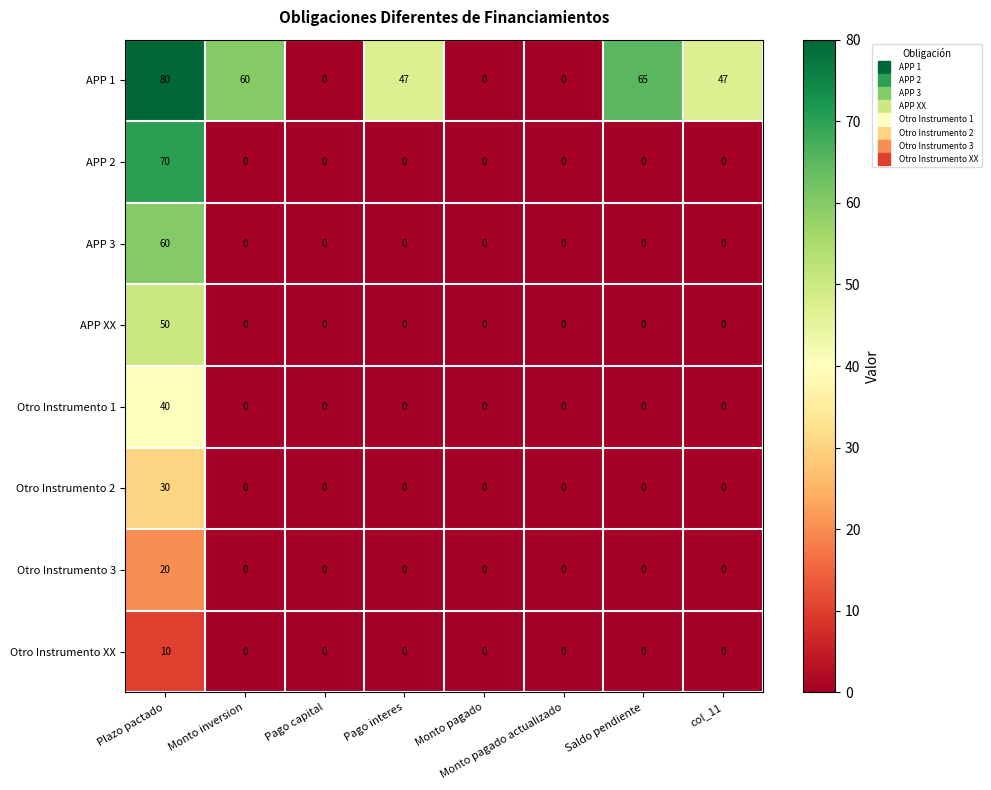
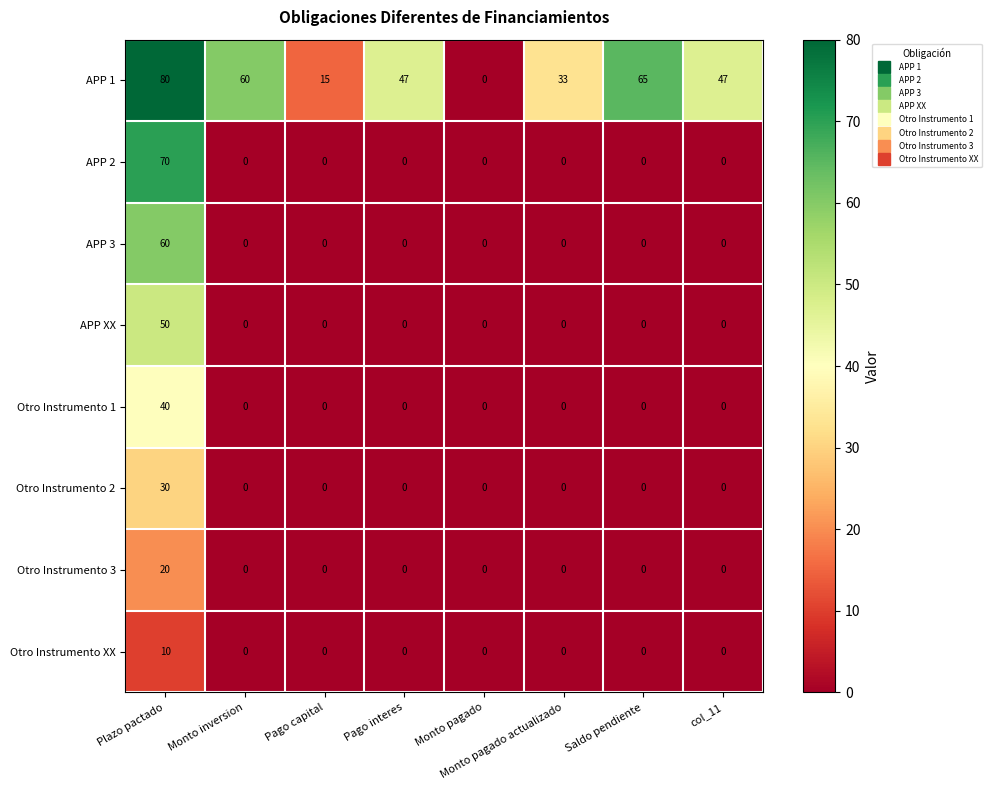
  {
    "APP 1": {
      "Plazo pactado": 80,
      "Monto inversion": 60,
-     "Pago capital": 0,
+     "Pago capital": 15,
      "Pago interes": 47,
      "Monto pagado": 0,
-     "Monto pagado actualizado": 0,
+     "Monto pagado actualizado": 33,
      "Saldo pendiente": 65,
      "col_11": 47
    },
    "APP 2": {
      "Plazo pactado": 70,
      "Monto inversion": 0,
      "Pago capital": 0,
      "Pago interes": 0,
      "Monto pagado": 0,
      "Monto pagado actualizado": 0,
      "Saldo pendiente": 0,
      "col_11": 0
    },
    "APP 3": {
      "Plazo pactado": 60,
      "Monto inversion": 0,
      "Pago capital": 0,
      "Pago interes": 0,
      "Monto pagado": 0,
      "Monto pagado actualizado": 0,
      "Saldo pendiente": 0,
      "col_11": 0
    },
    "APP XX": {
      "Plazo pactado": 50,
      "Monto inversion": 0,
      "Pago capital": 0,
      "Pago interes": 0,
      "Monto pagado": 0,
      "Monto pagado actualizado": 0,
      "Saldo pendiente": 0,
      "col_11": 0
    },
    "Otro Instrumento 1": {
      "Plazo pactado": 40,
      "Monto inversion": 0,
      "Pago capital": 0,
      "Pago interes": 0,
      "Monto pagado": 0,
      "Monto pagado actualizado": 0,
      "Saldo pendiente": 0,
      "col_11": 0
    },
    "Otro Instrumento 2": {
      "Plazo pactado": 30,
      "Monto inversion": 0,
      "Pago capital": 0,
      "Pago interes": 0,
      "Monto pagado": 0,
      "Monto pagado actualizado": 0,
      "Saldo pendiente": 0,
      "col_11": 0
    },
    "Otro Instrumento 3": {
      "Plazo pactado": 20,
      "Monto inversion": 0,
      "Pago capital": 0,
      "Pago interes": 0,
      "Monto pagado": 0,
      "Monto pagado actualizado": 0,
      "Saldo pendiente": 0,
      "col_11": 0
    },
    "Otro Instrumento XX": {
      "Plazo pactado": 10,
      "Monto inversion": 0,
      "Pago capital": 0,
      "Pago interes": 0,
      "Monto pagado": 0,
      "Monto pagado actualizado": 0,
      "Saldo pendiente": 0,
      "col_11": 0
    }
  }
